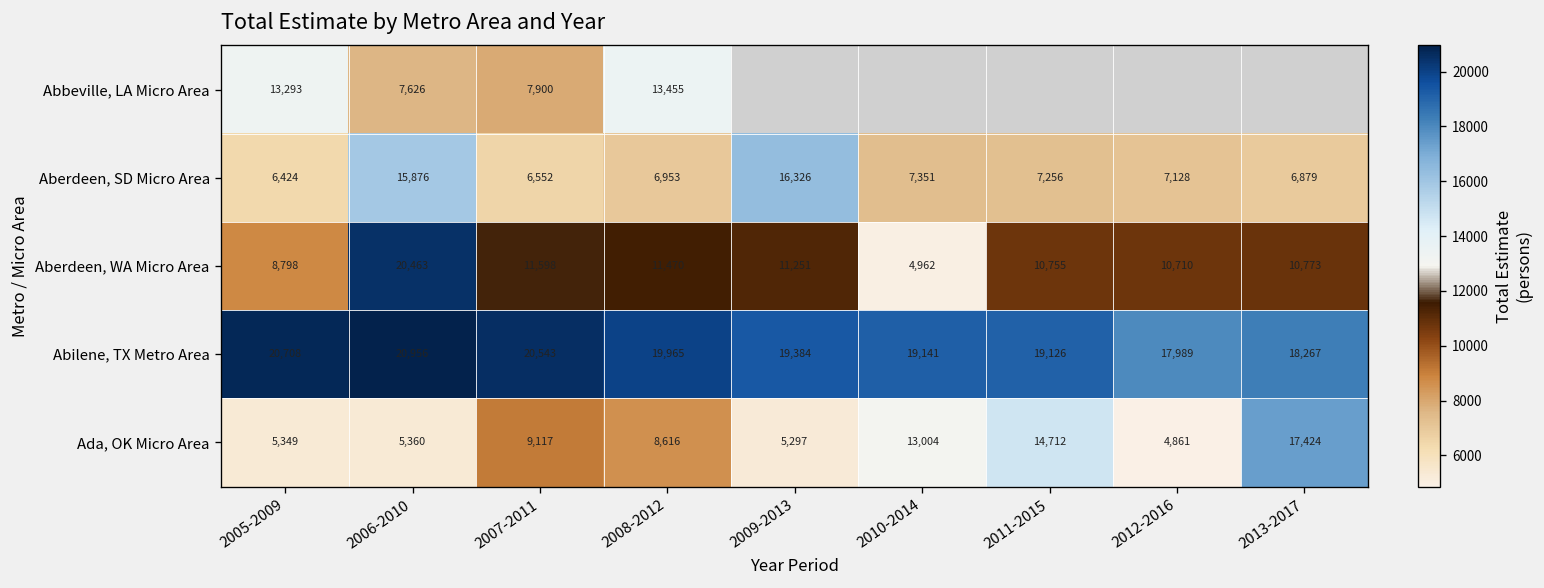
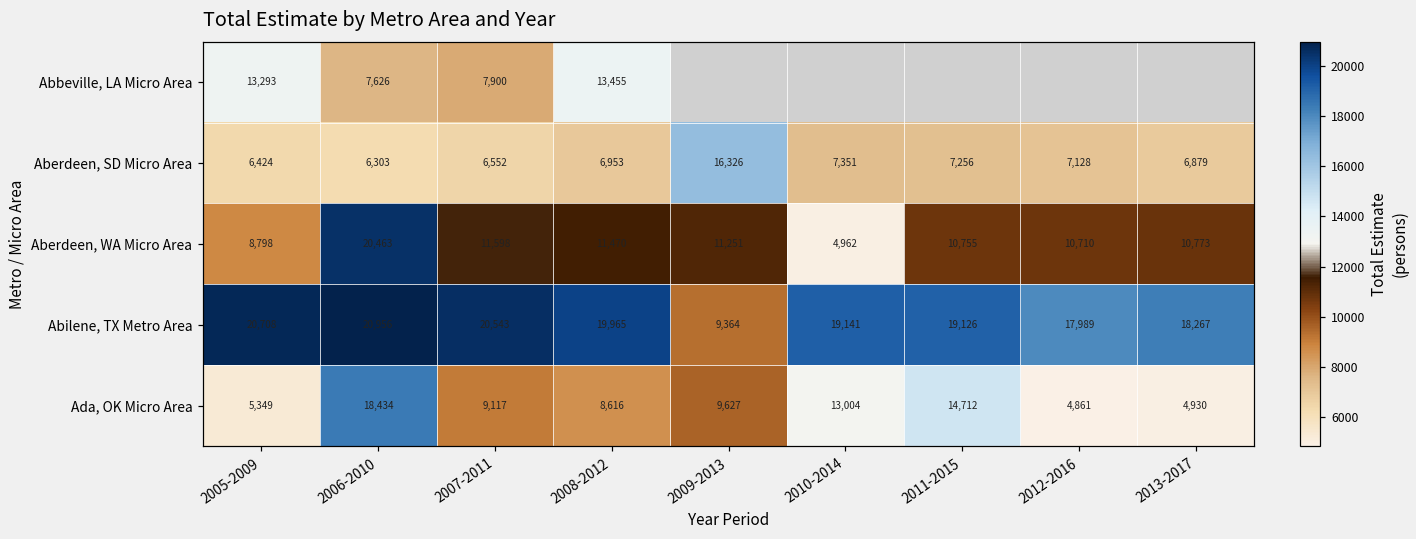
  {
    "Abbeville, LA Micro Area": {
      "2005-2009": "13,293",
      "2006-2010": "7,626",
      "2007-2011": "7,900",
      "2008-2012": "13,455"
    },
    "Aberdeen, SD Micro Area": {
      "2005-2009": "6,424",
-     "2006-2010": "15,876",
+     "2006-2010": "6,303",
      "2007-2011": "6,552",
      "2008-2012": "6,953",
      "2009-2013": "16,326",
      "2010-2014": "7,351",
      "2011-2015": "7,256",
      "2012-2016": "7,128",
      "2013-2017": "6,879"
    },
    "Aberdeen, WA Micro Area": {
      "2005-2009": "8,798",
      "2006-2010": "20,463",
      "2010-2014": "4,962",
      "2011-2015": "10,755",
      "2012-2016": "10,710",
      "2013-2017": "10,773"
    },
    "Abilene, TX Metro Area": {
      "2005-2009": "20,708",
      "2007-2011": "20,543",
      "2008-2012": "19,965",
-     "2009-2013": "19,384",
+     "2009-2013": "9,364",
      "2010-2014": "19,141",
      "2011-2015": "19,126",
      "2012-2016": "17,989",
      "2013-2017": "18,267"
    },
    "Ada, OK Micro Area": {
      "2005-2009": "5,349",
-     "2006-2010": "5,360",
+     "2006-2010": "18,434",
      "2007-2011": "9,117",
      "2008-2012": "8,616",
-     "2009-2013": "5,297",
+     "2009-2013": "9,627",
      "2010-2014": "13,004",
      "2011-2015": "14,712",
      "2012-2016": "4,861",
-     "2013-2017": "17,424"
+     "2013-2017": "4,930"
    }
  }
